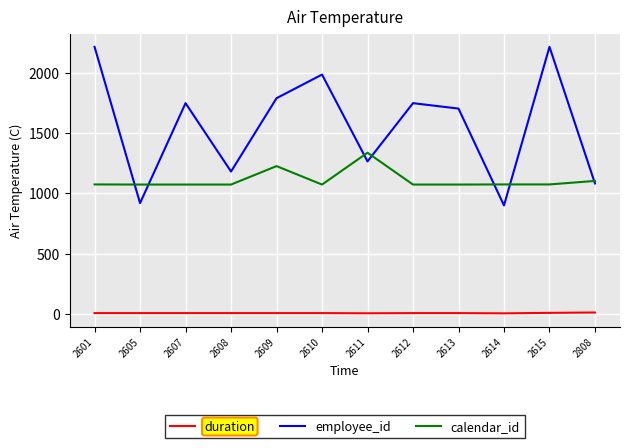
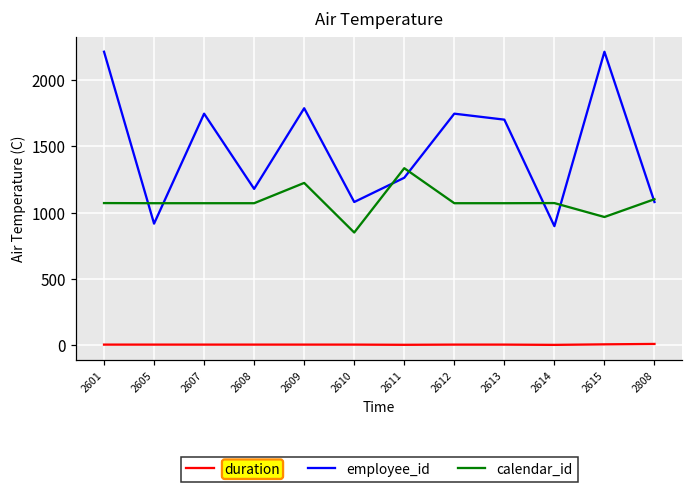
  {
    "duration": {
      "2601": 10,
      "2605": 10,
      "2607": 10,
      "2608": 10,
      "2609": 10,
      "2610": 10,
      "2611": 0,
      "2612": 10,
      "2613": 10,
      "2614": 0,
      "2615": 10,
      "2808": 10
    },
    "employee_id": {
      "2601": 2210,
      "2605": 920,
      "2607": 1750,
      "2608": 1180,
      "2609": 1790,
-     "2610": 1980,
+     "2610": 1080,
      "2611": 1260,
      "2612": 1750,
      "2613": 1700,
      "2614": 900,
      "2615": 2210,
      "2808": 1080
    },
    "calendar_id": {
      "2601": 1070,
      "2605": 1070,
      "2607": 1070,
      "2608": 1070,
      "2609": 1230,
-     "2610": 1070,
+     "2610": 850,
      "2611": 1340,
      "2612": 1070,
      "2613": 1070,
      "2614": 1070,
-     "2615": 1070,
+     "2615": 970,
      "2808": 1100
    }
  }
